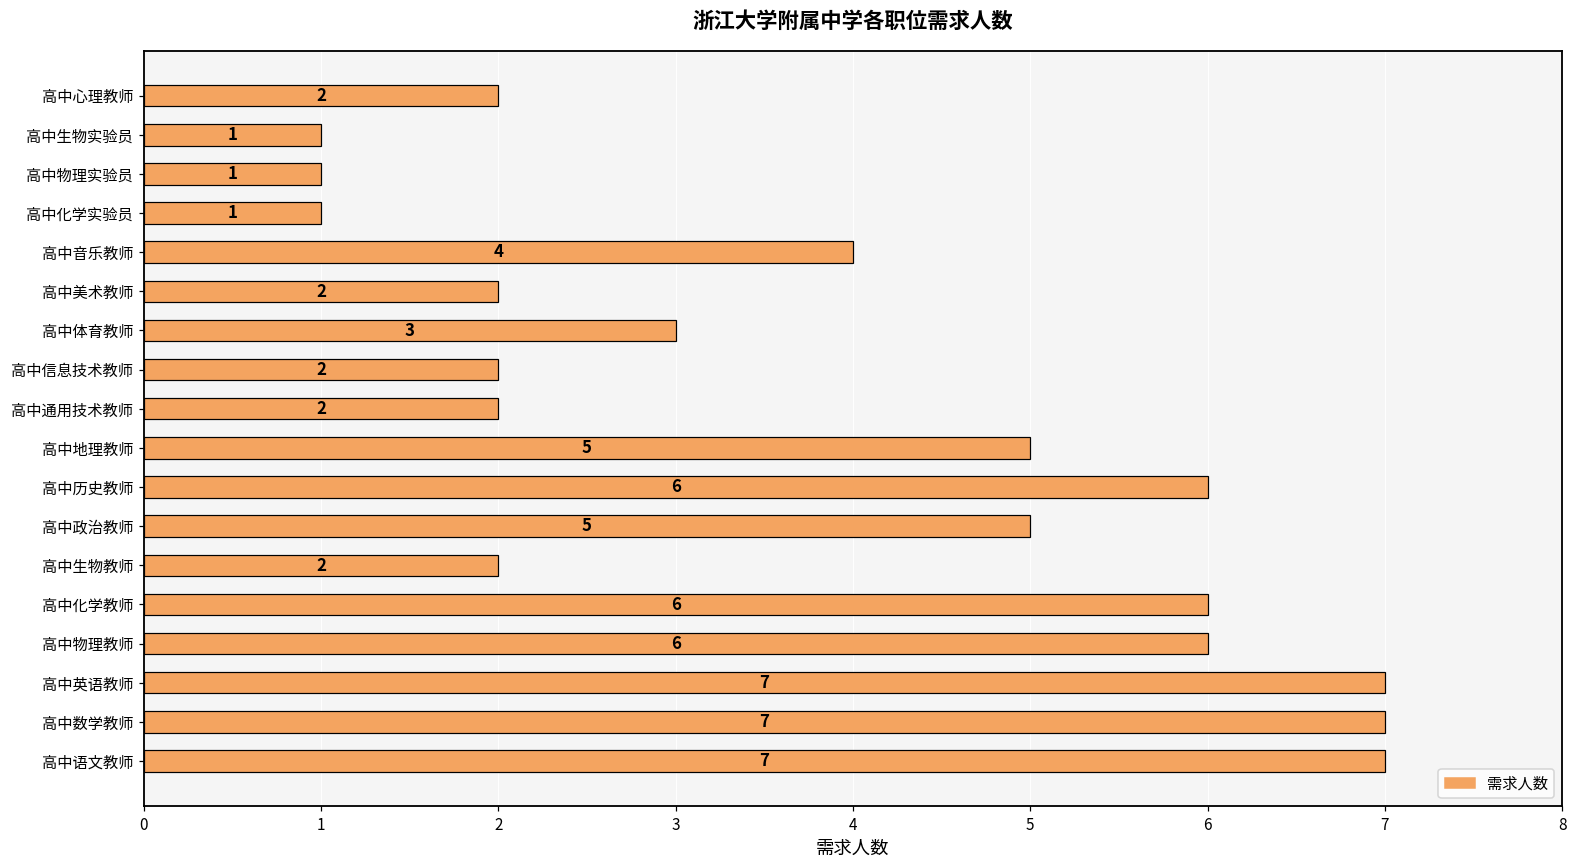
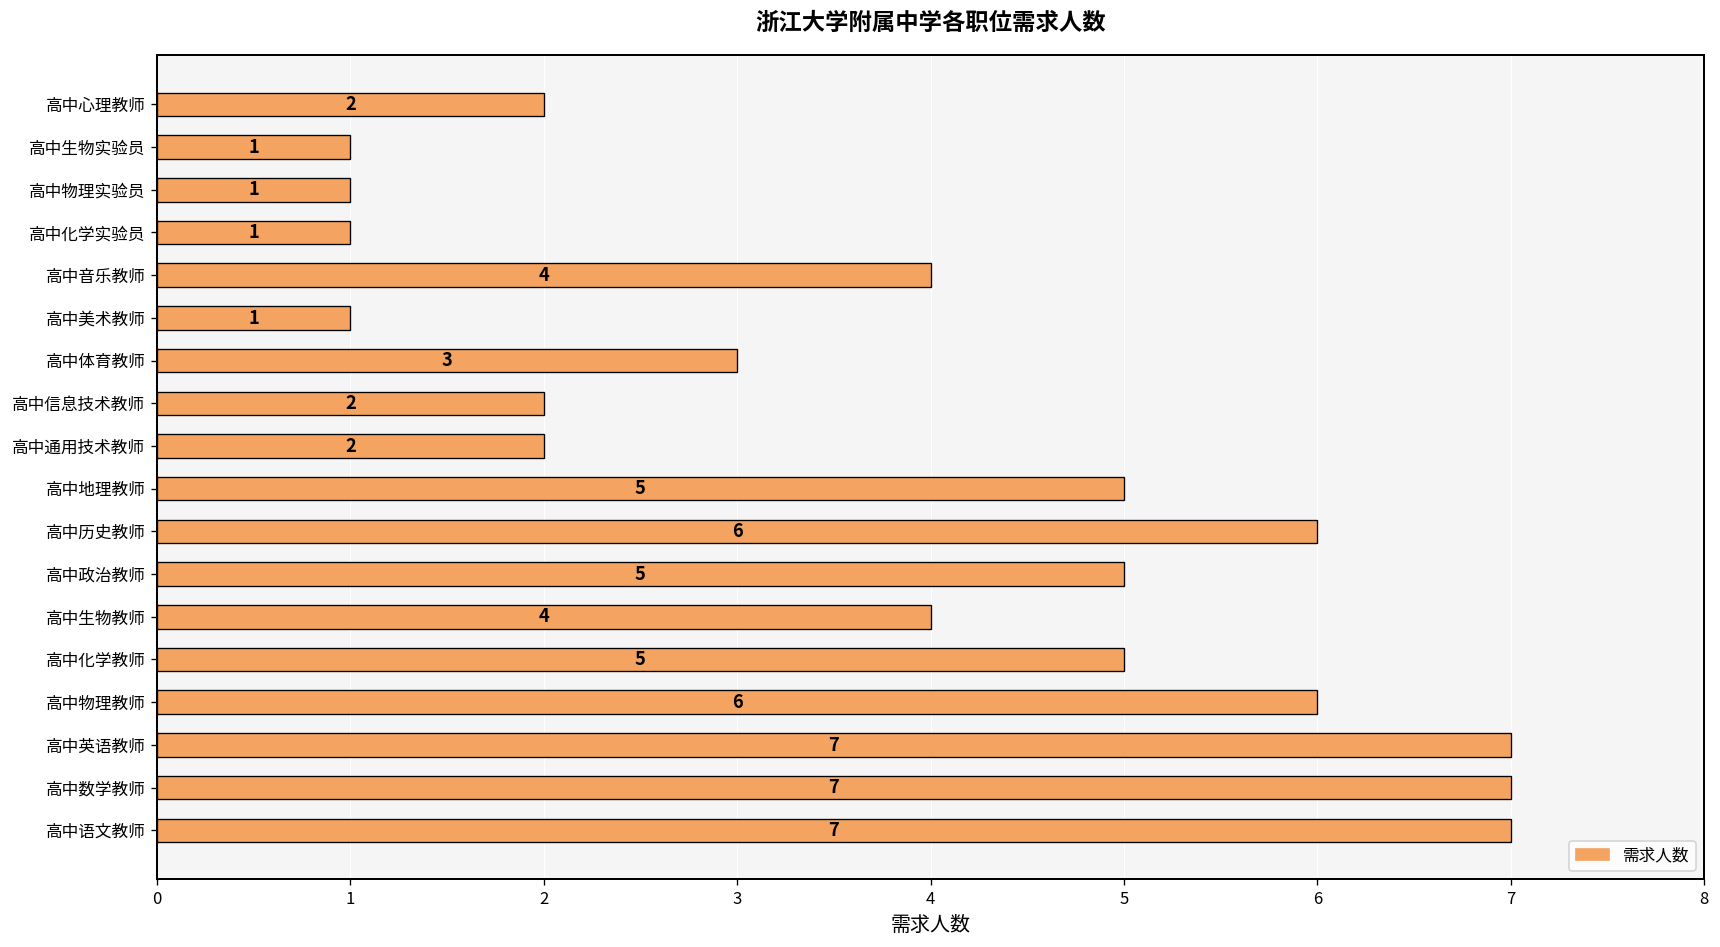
  {
    "高中心理教师": 2,
    "高中生物实验员": 1,
    "高中物理实验员": 1,
    "高中化学实验员": 1,
    "高中音乐教师": 4,
-   "高中美术教师": 2,
+   "高中美术教师": 1,
    "高中体育教师": 3,
    "高中信息技术教师": 2,
    "高中通用技术教师": 2,
    "高中地理教师": 5,
    "高中历史教师": 6,
    "高中政治教师": 5,
-   "高中生物教师": 2,
-   "高中化学教师": 6,
+   "高中生物教师": 4,
+   "高中化学教师": 5,
    "高中物理教师": 6,
    "高中英语教师": 7,
    "高中数学教师": 7,
    "高中语文教师": 7
  }
